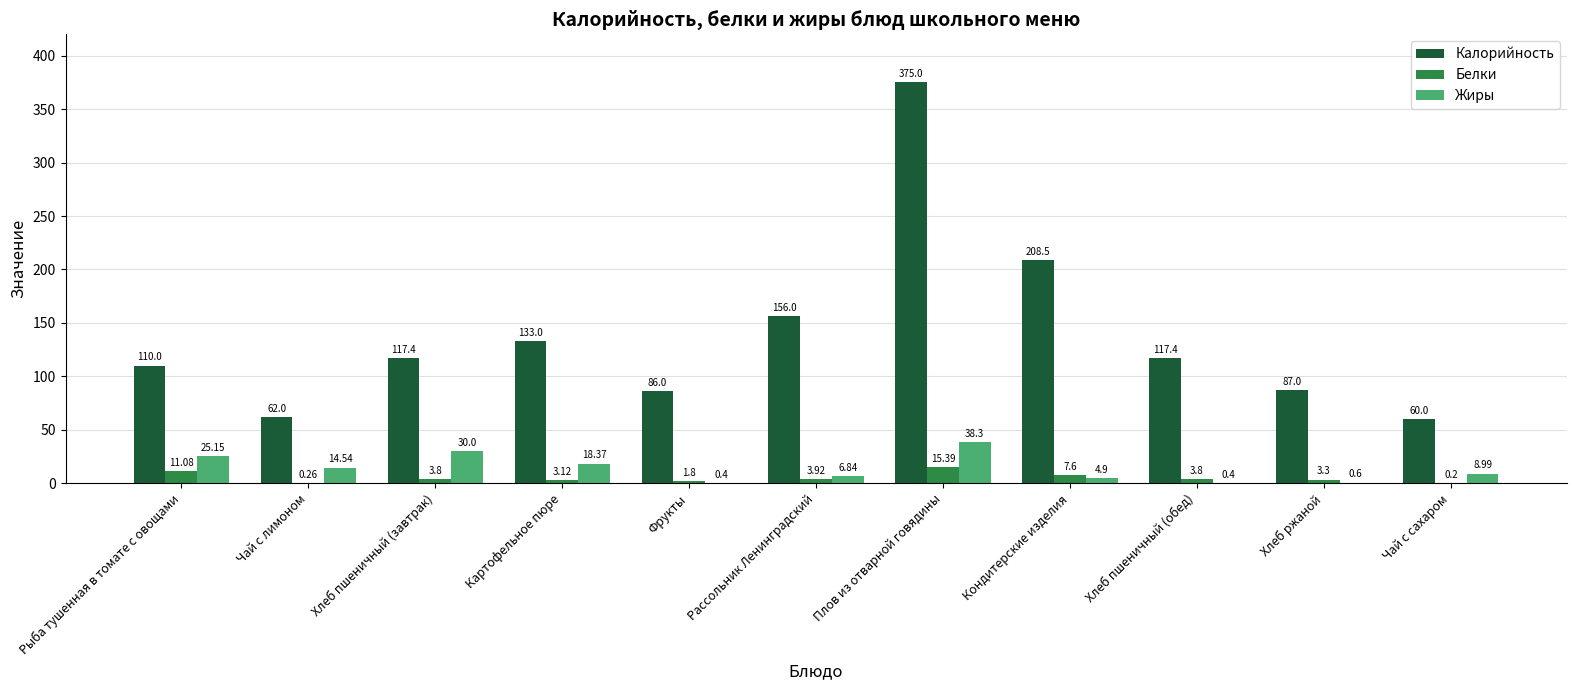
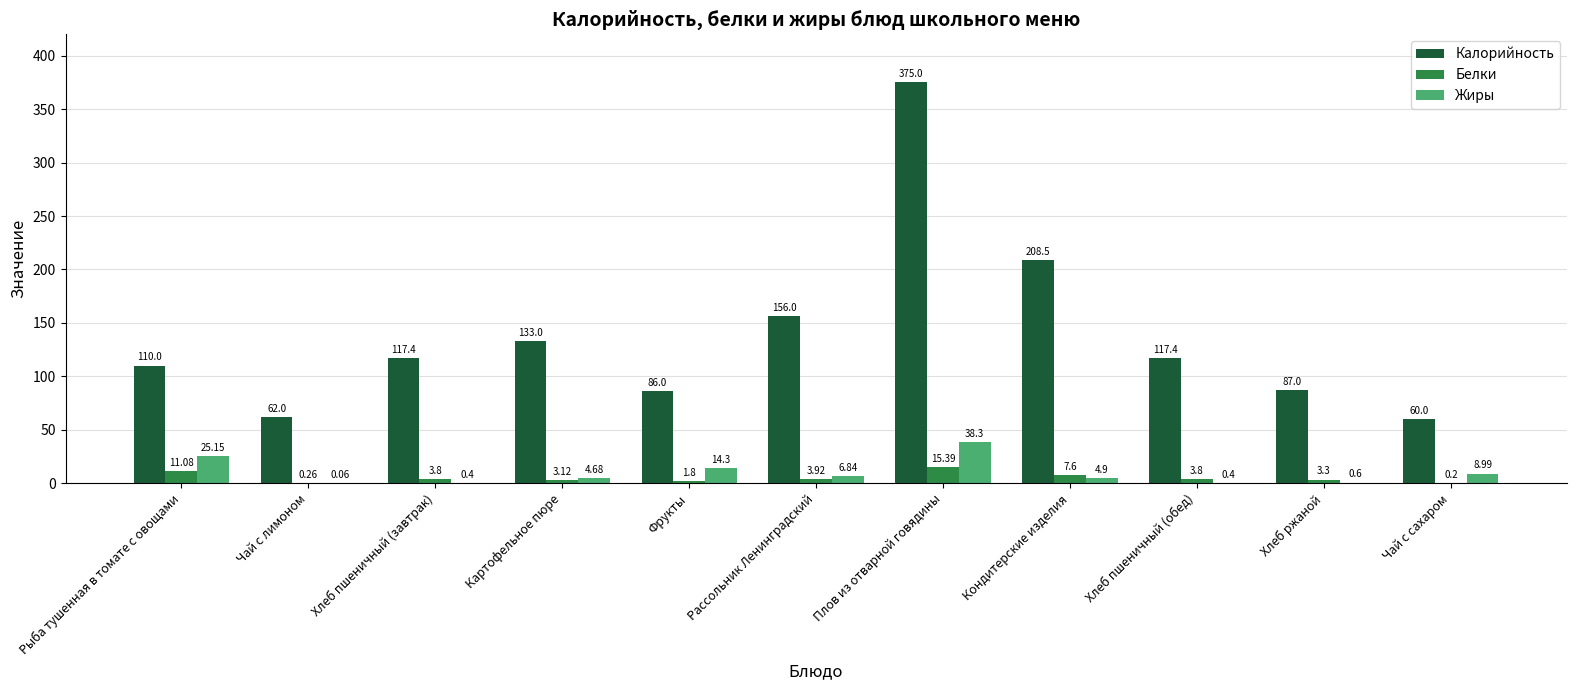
  {
    "Жиры": {
      "Рыба тушенная в томате с овощами": 25.15,
-     "Чай с лимоном": 14.54,
-     "Хлеб пшеничный (завтрак)": 30.0,
-     "Картофельное пюре": 18.37,
-     "Фрукты": 0.4,
+     "Чай с лимоном": 0.06,
+     "Хлеб пшеничный (завтрак)": 0.4,
+     "Картофельное пюре": 4.68,
+     "Фрукты": 14.3,
      "Рассольник Ленинградский": 6.84,
      "Плов из отварной говядины": 38.3,
      "Кондитерские изделия": 4.9,
      "Хлеб пшеничный (обед)": 0.4,
      "Хлеб ржаной": 0.6,
      "Чай с сахаром": 8.99
    }
  }
